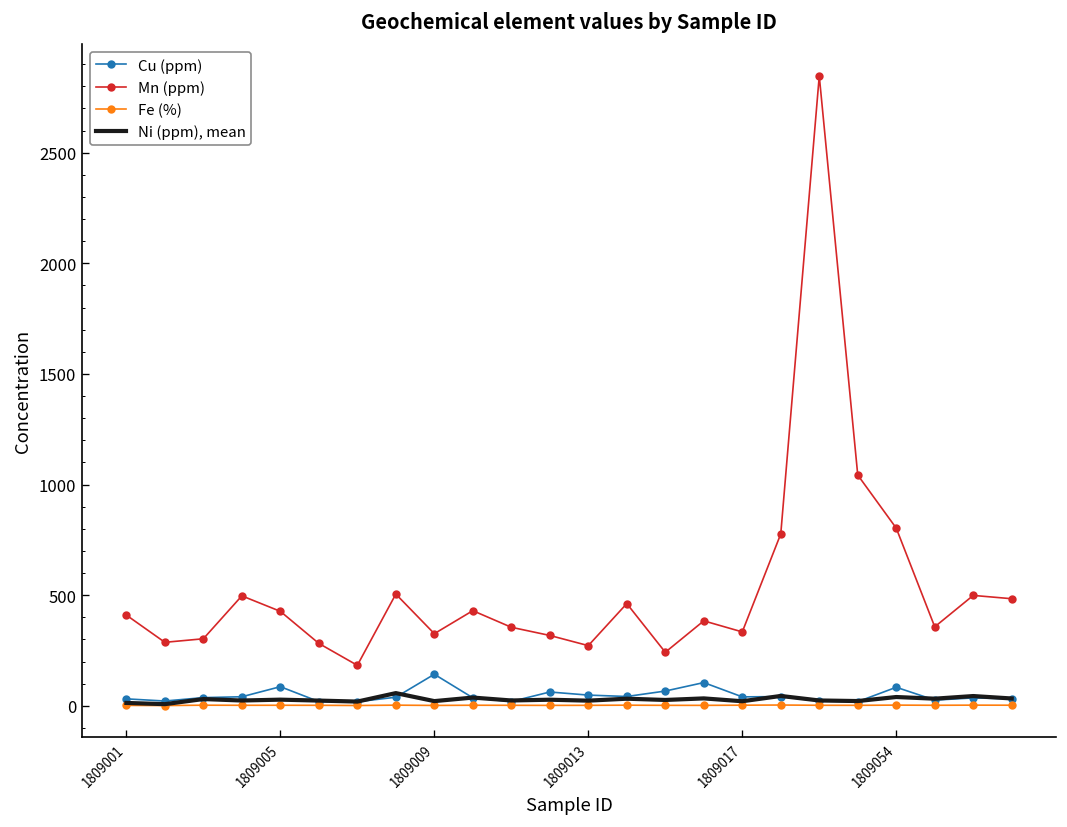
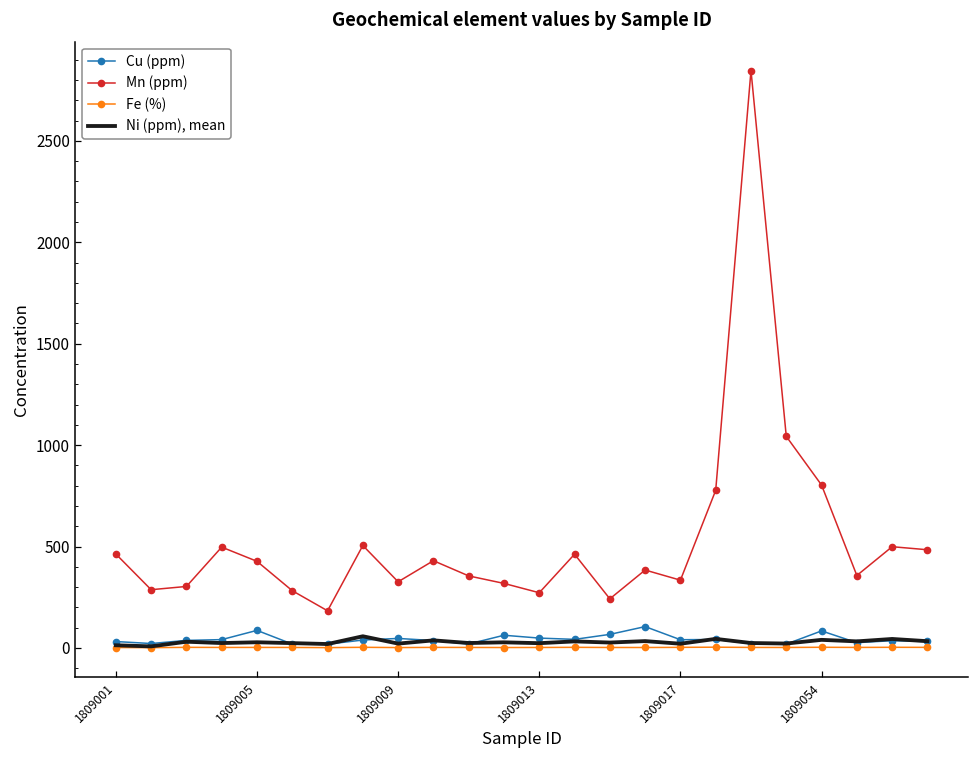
  {
    "Cu (ppm)": {
      "1809001": 30,
      "1809005": 90,
-     "1809009": 140,
+     "1809009": 50,
      "1809013": 50,
      "1809017": 40,
      "1809054": 80
    },
    "Mn (ppm)": {
-     "1809001": 410,
+     "1809001": 460,
      "1809005": 430,
      "1809009": 330,
      "1809013": 270,
      "1809017": 330,
      "1809054": 800
    },
    "Fe (%)": {
      "1809005": 0,
      "1809009": 0,
      "1809013": 0,
      "1809017": 0,
      "1809054": 0
    },
    "Ni (ppm), mean": {
      "1809005": 30,
      "1809009": 20,
      "1809013": 20,
      "1809017": 20,
      "1809054": 40
    }
  }
